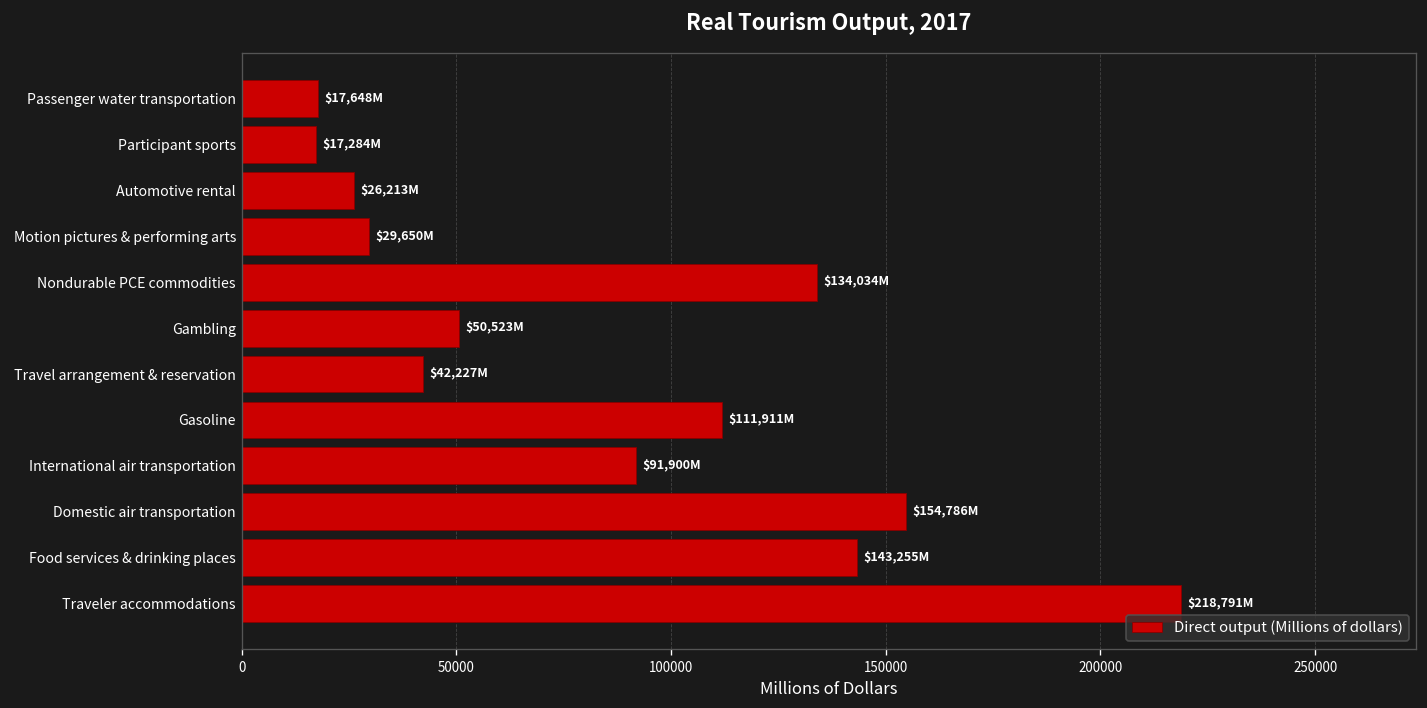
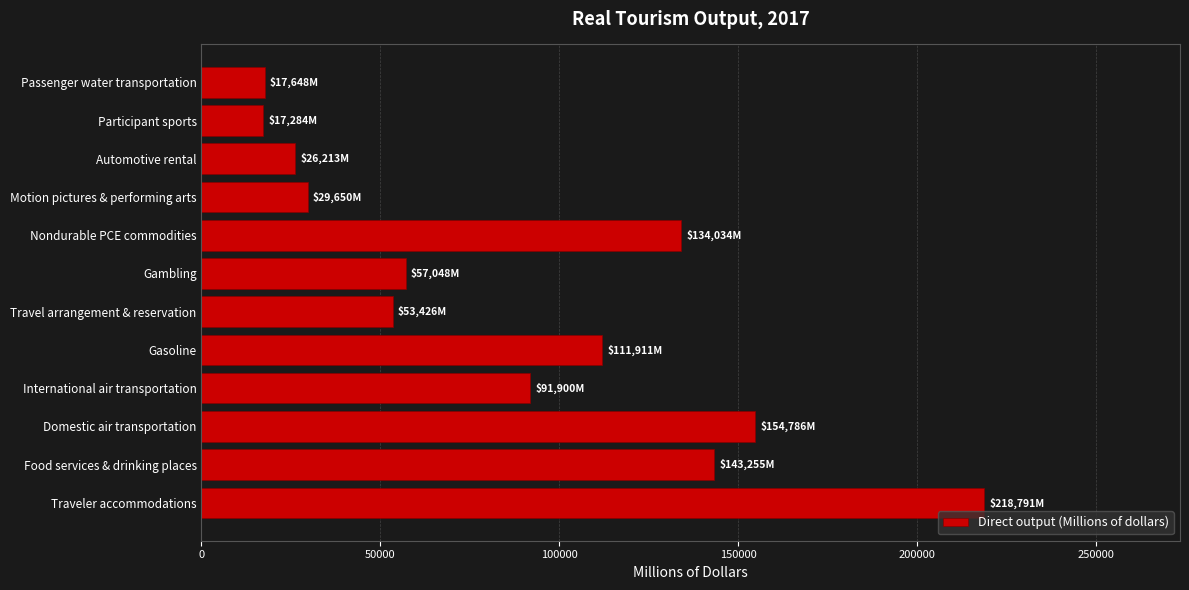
  {
    "Passenger water transportation": "$17,648M",
    "Participant sports": "$17,284M",
    "Automotive rental": "$26,213M",
    "Motion pictures & performing arts": "$29,650M",
    "Nondurable PCE commodities": "$134,034M",
-   "Gambling": "$50,523M",
-   "Travel arrangement & reservation": "$42,227M",
+   "Gambling": "$57,048M",
+   "Travel arrangement & reservation": "$53,426M",
    "Gasoline": "$111,911M",
    "International air transportation": "$91,900M",
    "Domestic air transportation": "$154,786M",
    "Food services & drinking places": "$143,255M",
    "Traveler accommodations": "$218,791M"
  }
